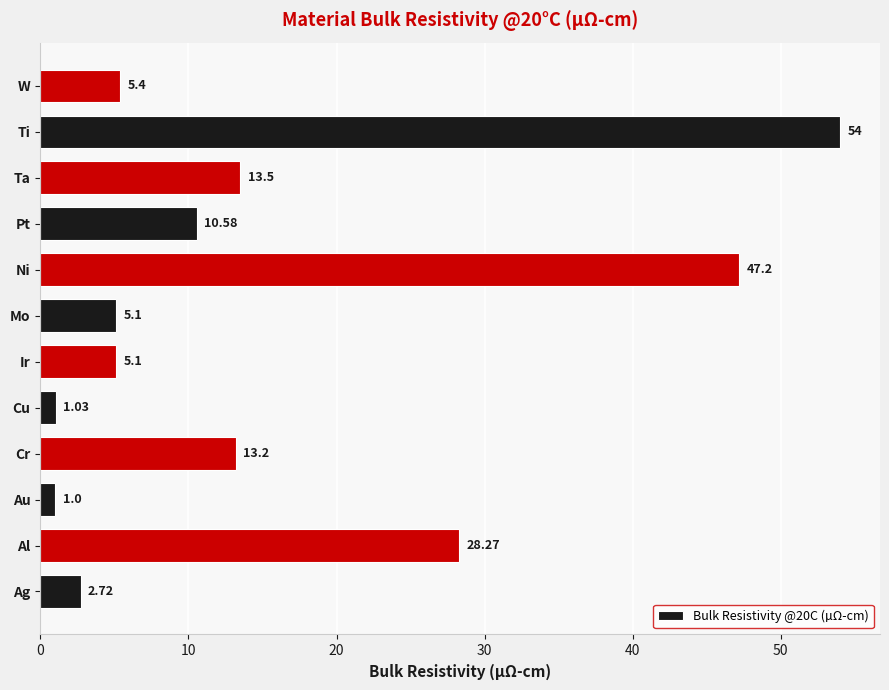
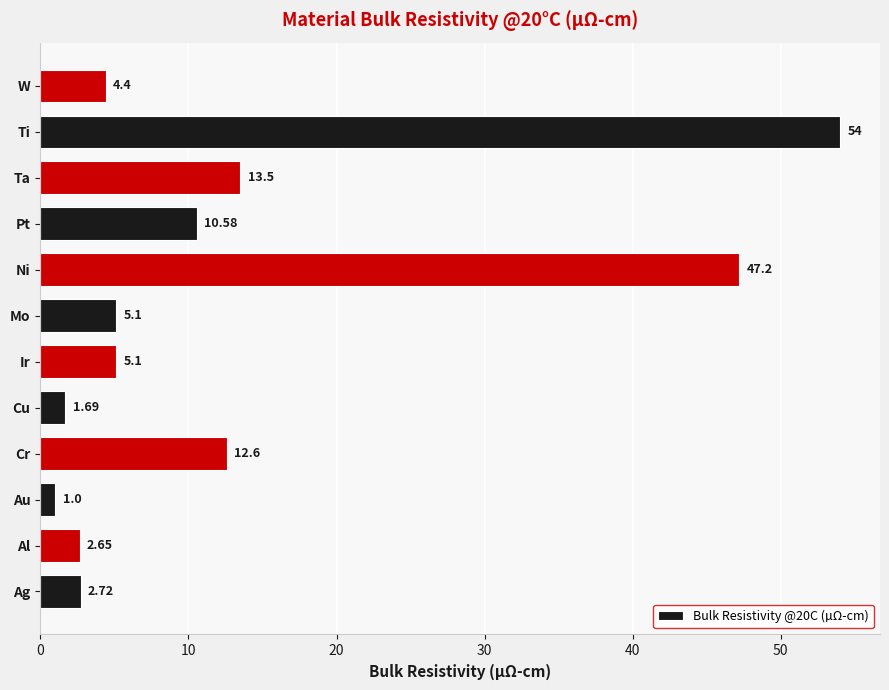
  {
-   "W": 5.4,
+   "W": 4.4,
    "Ti": 54,
    "Ta": 13.5,
    "Pt": 10.58,
    "Ni": 47.2,
    "Mo": 5.1,
    "Ir": 5.1,
-   "Cu": 1.03,
-   "Cr": 13.2,
+   "Cu": 1.69,
+   "Cr": 12.6,
    "Au": 1.0,
-   "Al": 28.27,
+   "Al": 2.65,
    "Ag": 2.72
  }
